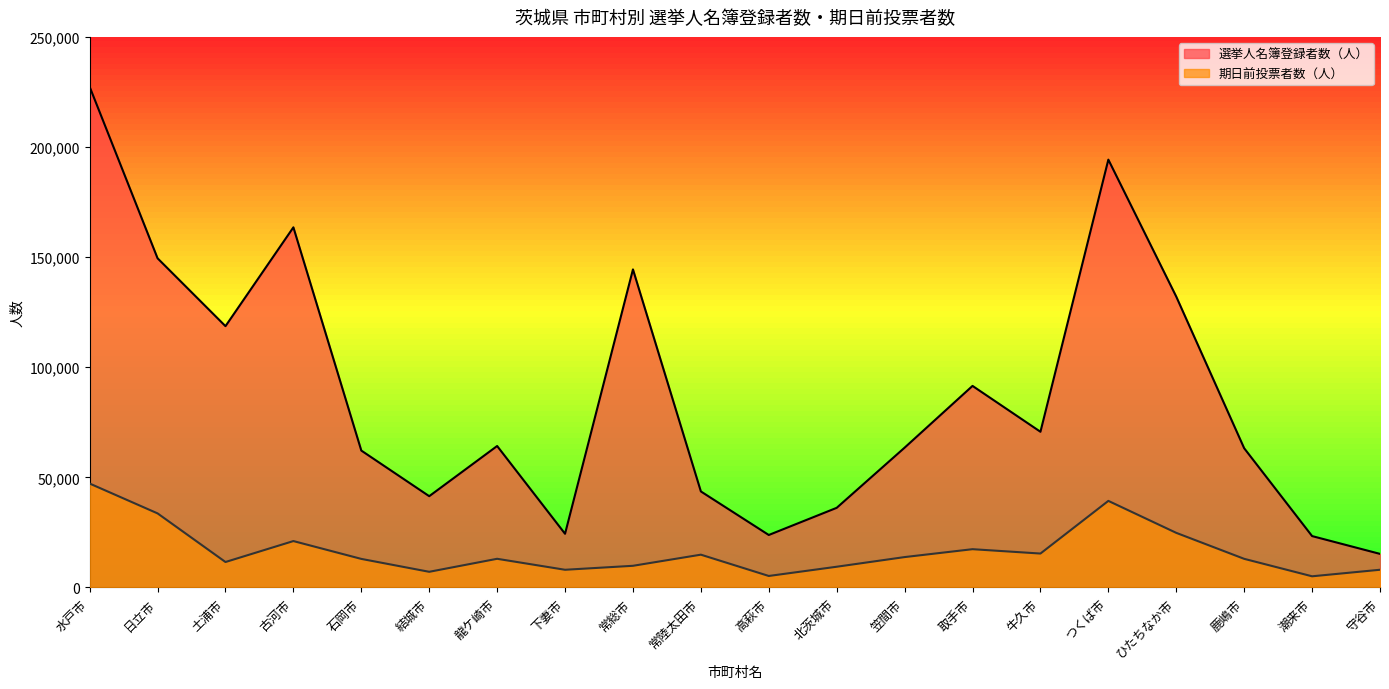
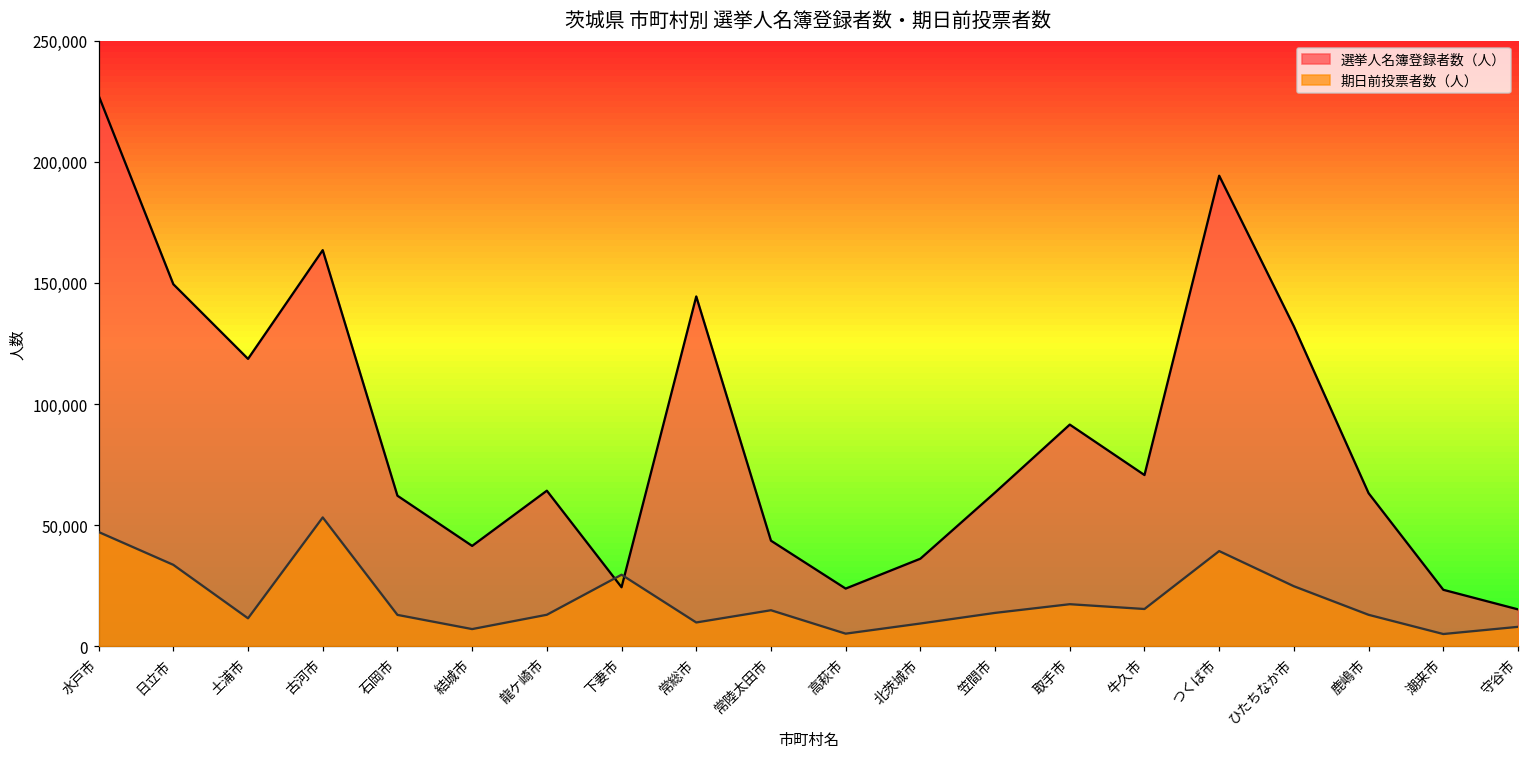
  {
    "選挙人名簿登録者数（人）": {
      "水戸市": "227,000",
      "日立市": "149,000",
      "土浦市": "119,000",
      "古河市": "164,000",
      "石岡市": "62,000",
      "結城市": "41,000",
      "龍ケ崎市": "64,000",
      "下妻市": "24,000",
      "常総市": "144,000",
      "常陸太田市": "44,000",
      "高萩市": "24,000",
      "北茨城市": "36,000",
      "笠間市": "63,000",
      "取手市": "92,000",
      "牛久市": "71,000",
      "つくば市": "194,000",
      "ひたちなか市": "132,000",
      "鹿嶋市": "63,000",
      "潮来市": "23,000",
      "守谷市": "15,000"
    },
    "期日前投票者数（人）": {
      "水戸市": "47,000",
      "日立市": "34,000",
      "土浦市": "12,000",
-     "古河市": "21,000",
+     "古河市": "53,000",
      "石岡市": "13,000",
      "結城市": "7,000",
      "龍ケ崎市": "13,000",
-     "下妻市": "8,000",
+     "下妻市": "30,000",
      "常総市": "10,000",
      "常陸太田市": "15,000",
      "高萩市": "5,000",
      "北茨城市": "9,000",
      "笠間市": "14,000",
      "取手市": "17,000",
      "牛久市": "15,000",
      "つくば市": "39,000",
      "ひたちなか市": "25,000",
      "鹿嶋市": "13,000",
      "潮来市": "5,000",
      "守谷市": "8,000"
    }
  }
